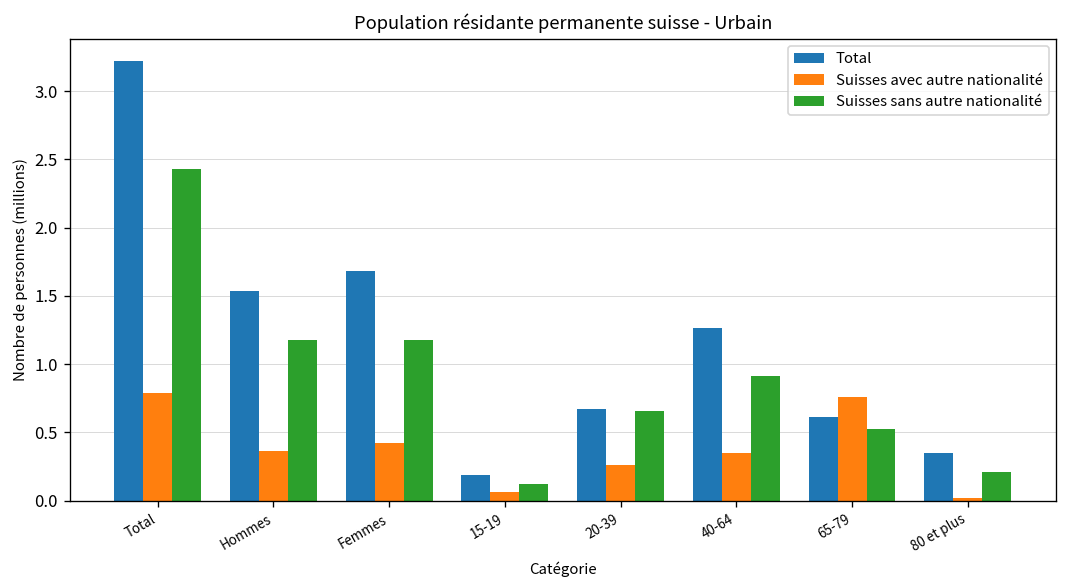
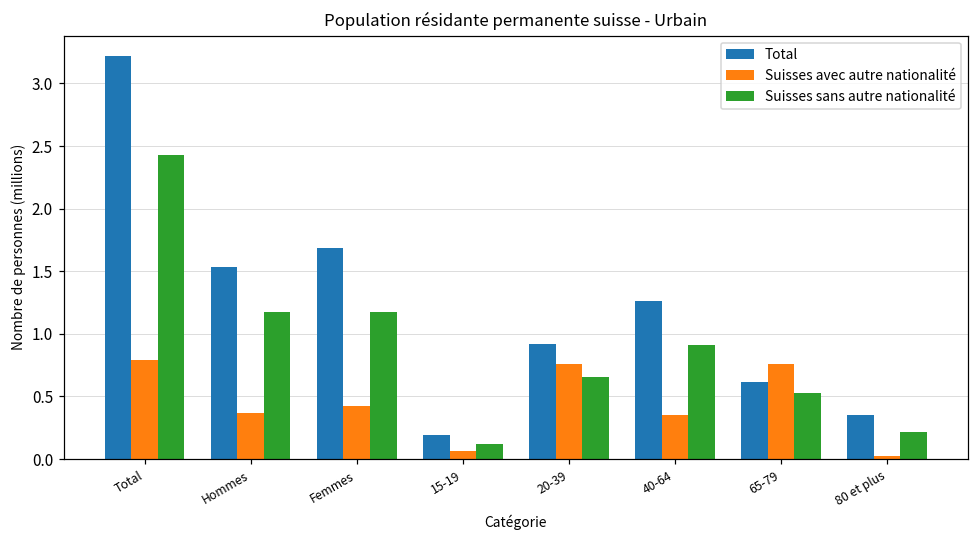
  {
    "Total": {
      "Total": 3.22,
      "Hommes": 1.54,
      "Femmes": 1.68,
      "15-19": 0.19,
-     "20-39": 0.67,
+     "20-39": 0.92,
      "40-64": 1.26,
      "65-79": 0.61,
      "80 et plus": 0.35
    },
    "Suisses avec autre nationalité": {
      "Total": 0.79,
      "Hommes": 0.36,
      "Femmes": 0.43,
      "15-19": 0.07,
-     "20-39": 0.26,
+     "20-39": 0.76,
      "40-64": 0.35,
      "65-79": 0.76,
      "80 et plus": 0.02
    },
    "Suisses sans autre nationalité": {
      "Total": 2.43,
      "Hommes": 1.17,
      "Femmes": 1.17,
      "15-19": 0.12,
      "20-39": 0.66,
      "40-64": 0.91,
      "65-79": 0.53,
      "80 et plus": 0.21
    }
  }
